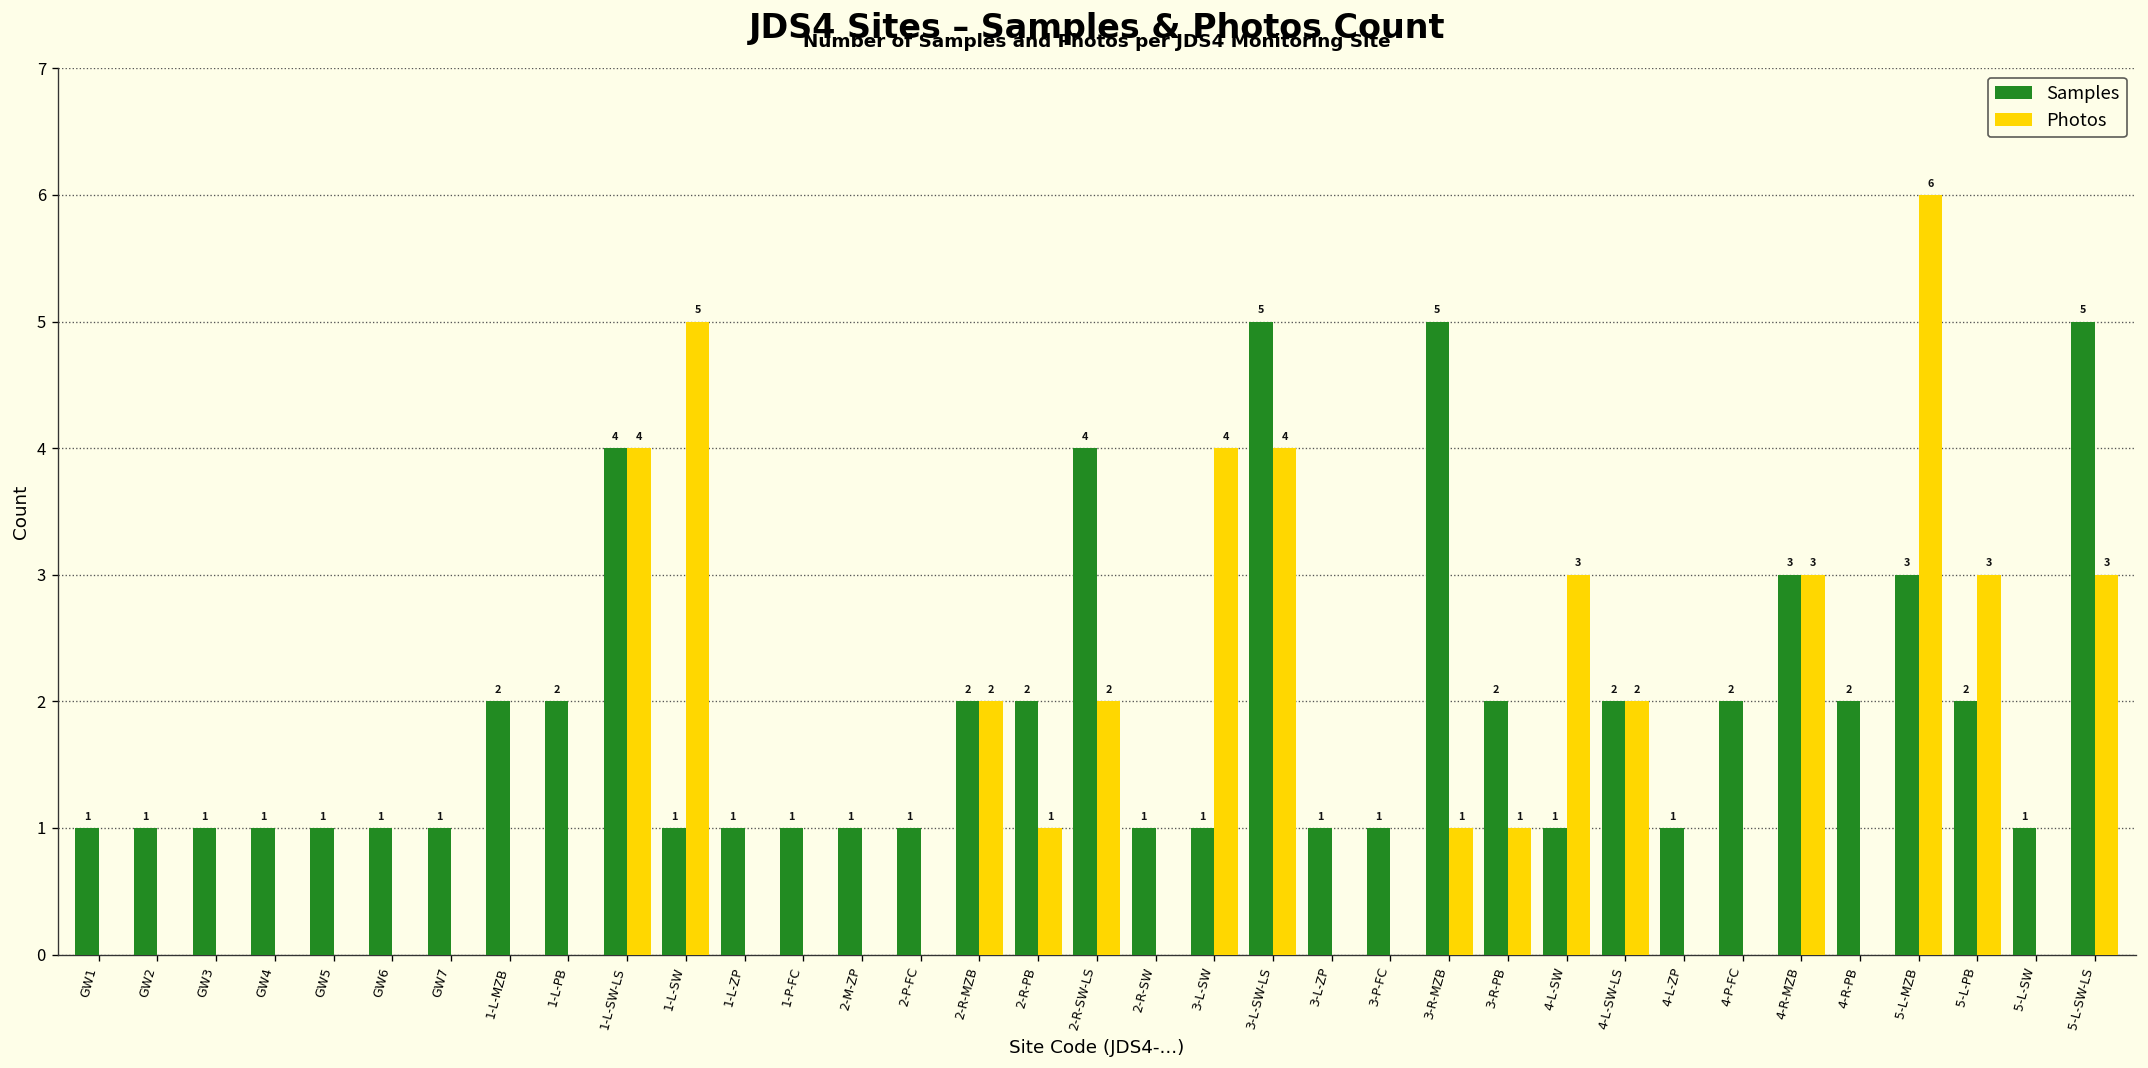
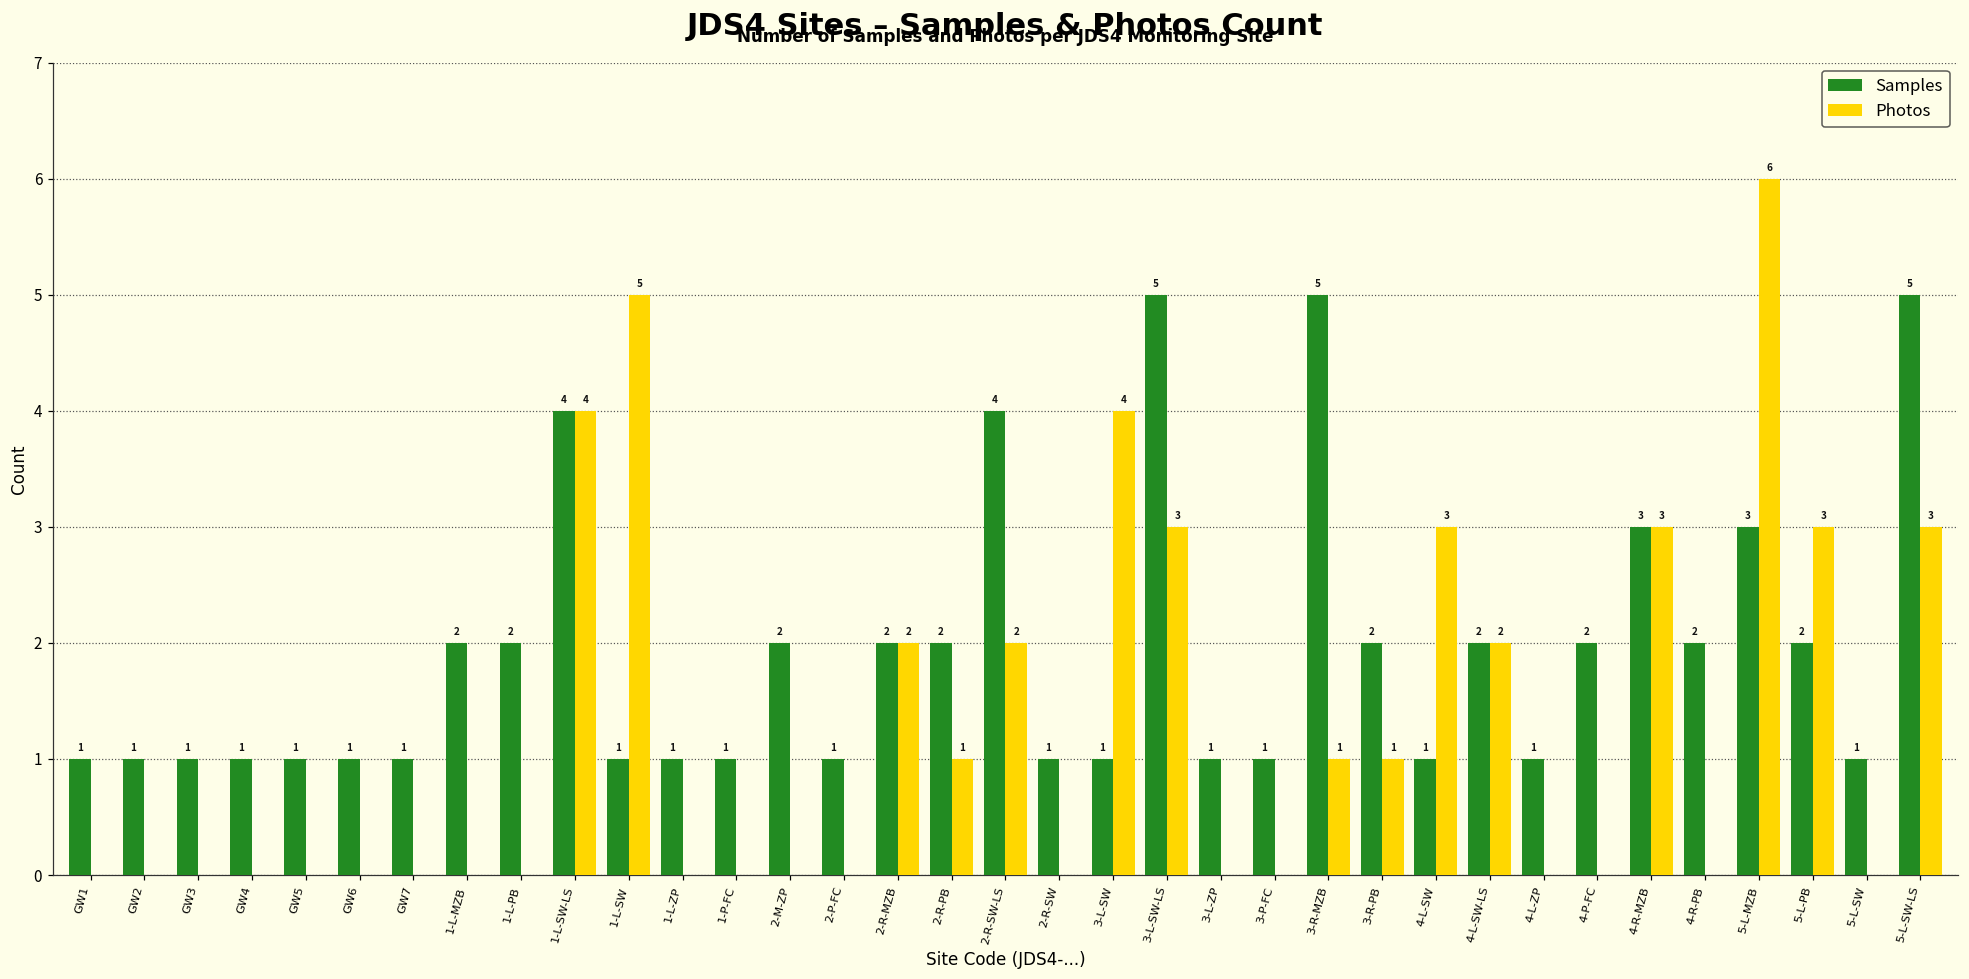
  {
    "Samples": {
      "GW1": 1,
      "GW2": 1,
      "GW3": 1,
      "GW4": 1,
      "GW5": 1,
      "GW6": 1,
      "GW7": 1,
      "1-L-MZB": 2,
      "1-L-PB": 2,
      "1-L-SW-LS": 4,
      "1-L-SW": 1,
      "1-L-ZP": 1,
      "1-P-FC": 1,
-     "2-M-ZP": 1,
+     "2-M-ZP": 2,
      "2-P-FC": 1,
      "2-R-MZB": 2,
      "2-R-PB": 2,
      "2-R-SW-LS": 4,
      "2-R-SW": 1,
      "3-L-SW": 1,
      "3-L-SW-LS": 5,
      "3-L-ZP": 1,
      "3-P-FC": 1,
      "3-R-MZB": 5,
      "3-R-PB": 2,
      "4-L-SW": 1,
      "4-L-SW-LS": 2,
      "4-L-ZP": 1,
      "4-P-FC": 2,
      "4-R-MZB": 3,
      "4-R-PB": 2,
      "5-L-MZB": 3,
      "5-L-PB": 2,
      "5-L-SW": 1,
      "5-L-SW-LS": 5
    },
    "Photos": {
      "1-L-SW-LS": 4,
      "1-L-SW": 5,
      "2-R-MZB": 2,
      "2-R-PB": 1,
      "2-R-SW-LS": 2,
      "3-L-SW": 4,
-     "3-L-SW-LS": 4,
+     "3-L-SW-LS": 3,
      "3-R-MZB": 1,
      "3-R-PB": 1,
      "4-L-SW": 3,
      "4-L-SW-LS": 2,
      "4-R-MZB": 3,
      "5-L-MZB": 6,
      "5-L-PB": 3,
      "5-L-SW-LS": 3
    }
  }
